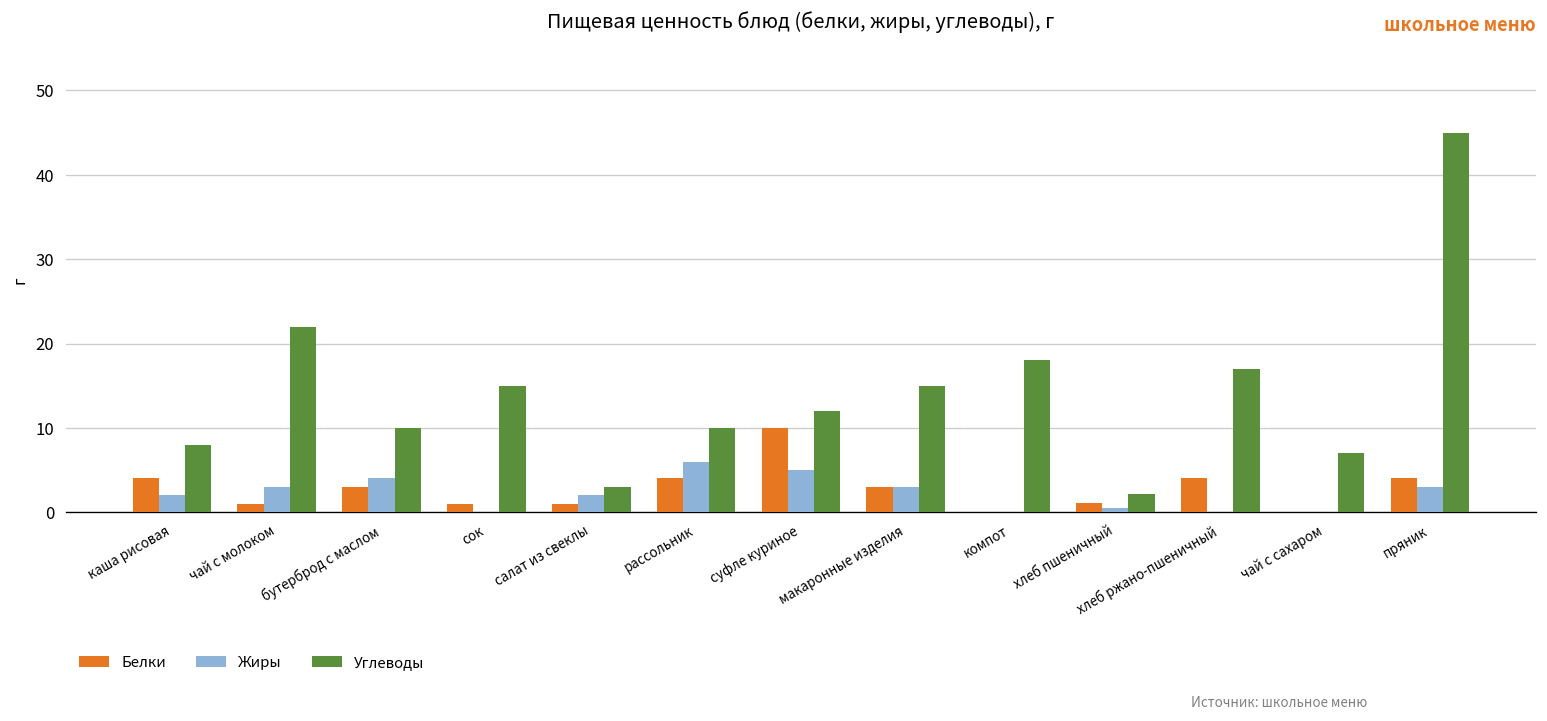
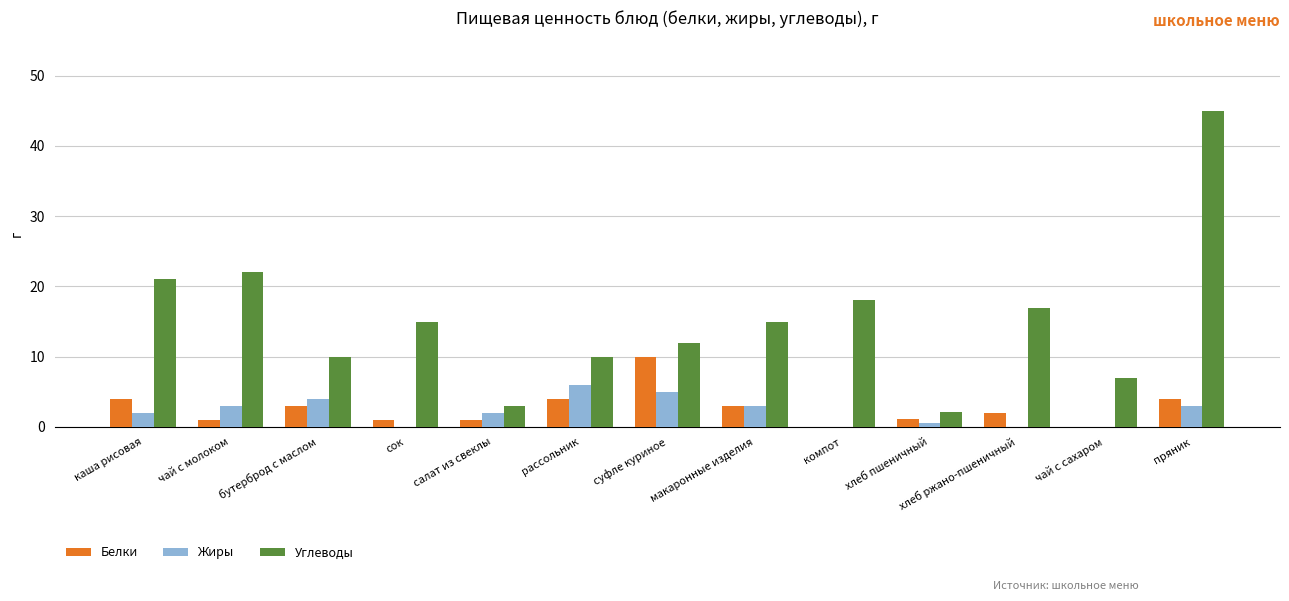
  {
    "Белки": {
      "каша рисовая": 4,
      "чай с молоком": 1,
      "бутерброд с маслом": 3,
      "сок": 1,
      "салат из свеклы": 1,
      "рассольник": 4,
      "суфле куриное": 10,
      "макаронные изделия": 3,
      "компот": 0,
      "хлеб пшеничный": 1,
-     "хлеб ржано-пшеничный": 4,
+     "хлеб ржано-пшеничный": 2,
      "чай с сахаром": 0,
      "пряник": 4
    },
    "Жиры": {
      "каша рисовая": 2,
      "чай с молоком": 3,
      "бутерброд с маслом": 4,
      "сок": 0,
      "салат из свеклы": 2,
      "рассольник": 6,
      "суфле куриное": 5,
      "макаронные изделия": 3,
      "компот": 0,
      "хлеб пшеничный": 1,
      "хлеб ржано-пшеничный": 0,
      "чай с сахаром": 0,
      "пряник": 3
    },
    "Углеводы": {
-     "каша рисовая": 8,
+     "каша рисовая": 21,
      "чай с молоком": 22,
      "бутерброд с маслом": 10,
      "сок": 15,
      "салат из свеклы": 3,
      "рассольник": 10,
      "суфле куриное": 12,
      "макаронные изделия": 15,
      "компот": 18,
      "хлеб пшеничный": 2,
      "хлеб ржано-пшеничный": 17,
      "чай с сахаром": 7,
      "пряник": 45
    }
  }
